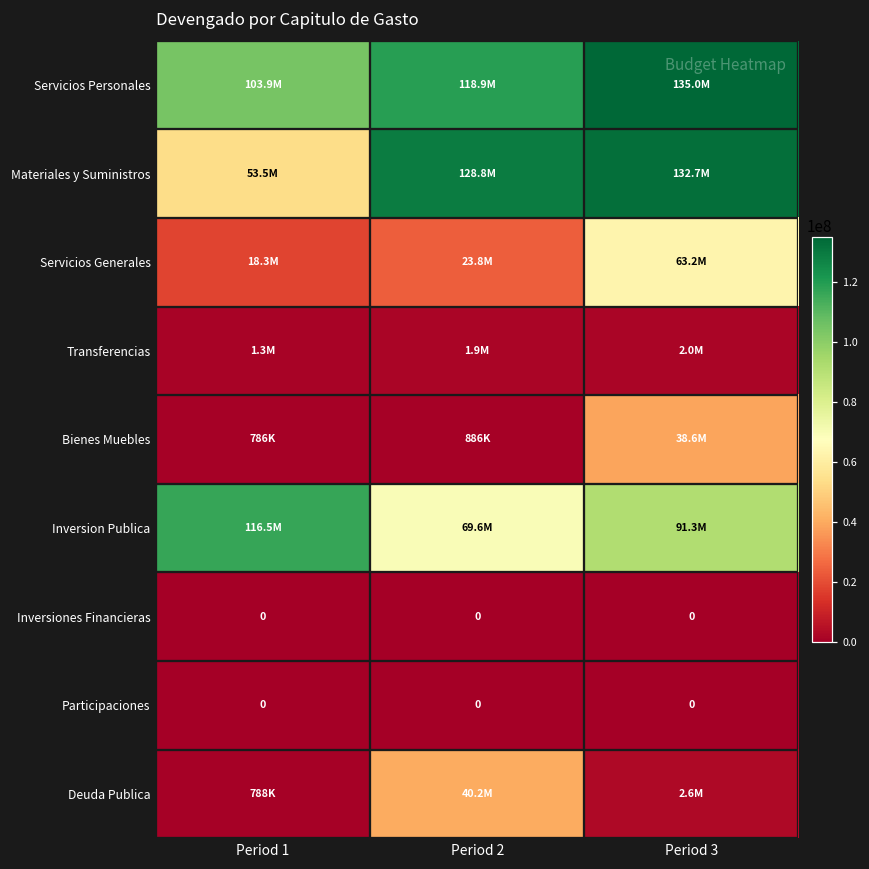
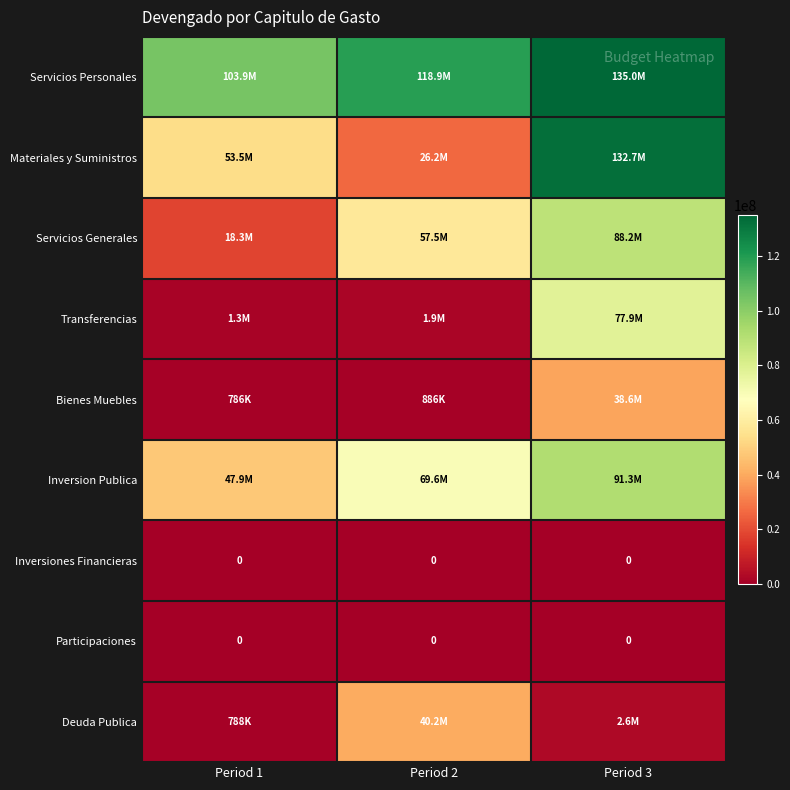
  {
    "Servicios Personales": {
      "Period 1": "103.9M",
      "Period 2": "118.9M"
    },
    "Materiales y Suministros": {
      "Period 1": "53.5M",
-     "Period 2": "128.8M",
+     "Period 2": "26.2M",
      "Period 3": "132.7M"
    },
    "Servicios Generales": {
      "Period 1": "18.3M",
-     "Period 2": "23.8M",
-     "Period 3": "63.2M"
+     "Period 2": "57.5M",
+     "Period 3": "88.2M"
    },
    "Transferencias": {
      "Period 1": "1.3M",
      "Period 2": "1.9M",
-     "Period 3": "2.0M"
+     "Period 3": "77.9M"
    },
    "Bienes Muebles": {
      "Period 1": "786K",
      "Period 2": "886K",
      "Period 3": "38.6M"
    },
    "Inversion Publica": {
-     "Period 1": "116.5M",
+     "Period 1": "47.9M",
      "Period 2": "69.6M",
      "Period 3": "91.3M"
    },
    "Inversiones Financieras": {
      "Period 1": "0",
      "Period 2": "0",
      "Period 3": "0"
    },
    "Participaciones": {
      "Period 1": "0",
      "Period 2": "0",
      "Period 3": "0"
    },
    "Deuda Publica": {
      "Period 1": "788K",
      "Period 2": "40.2M",
      "Period 3": "2.6M"
    }
  }
